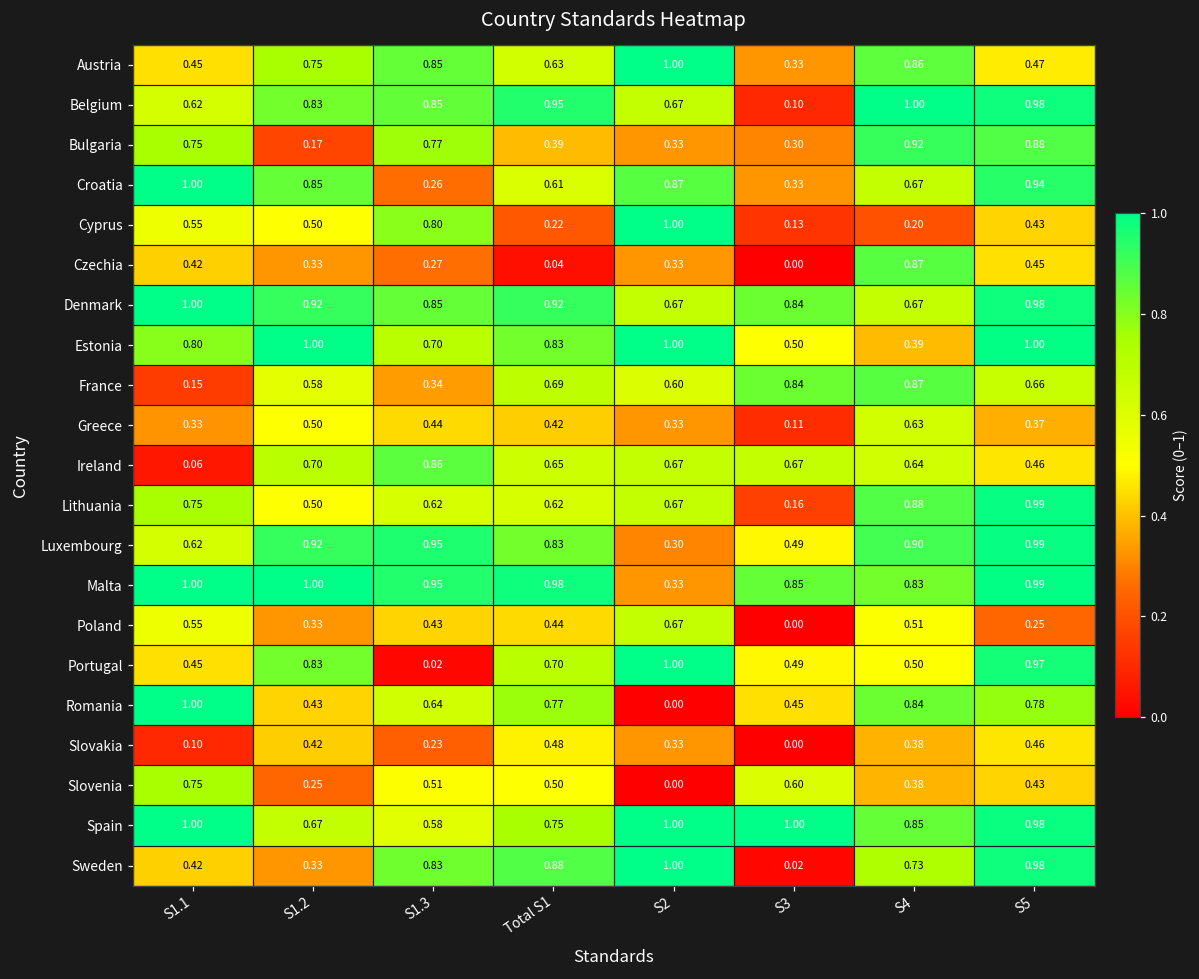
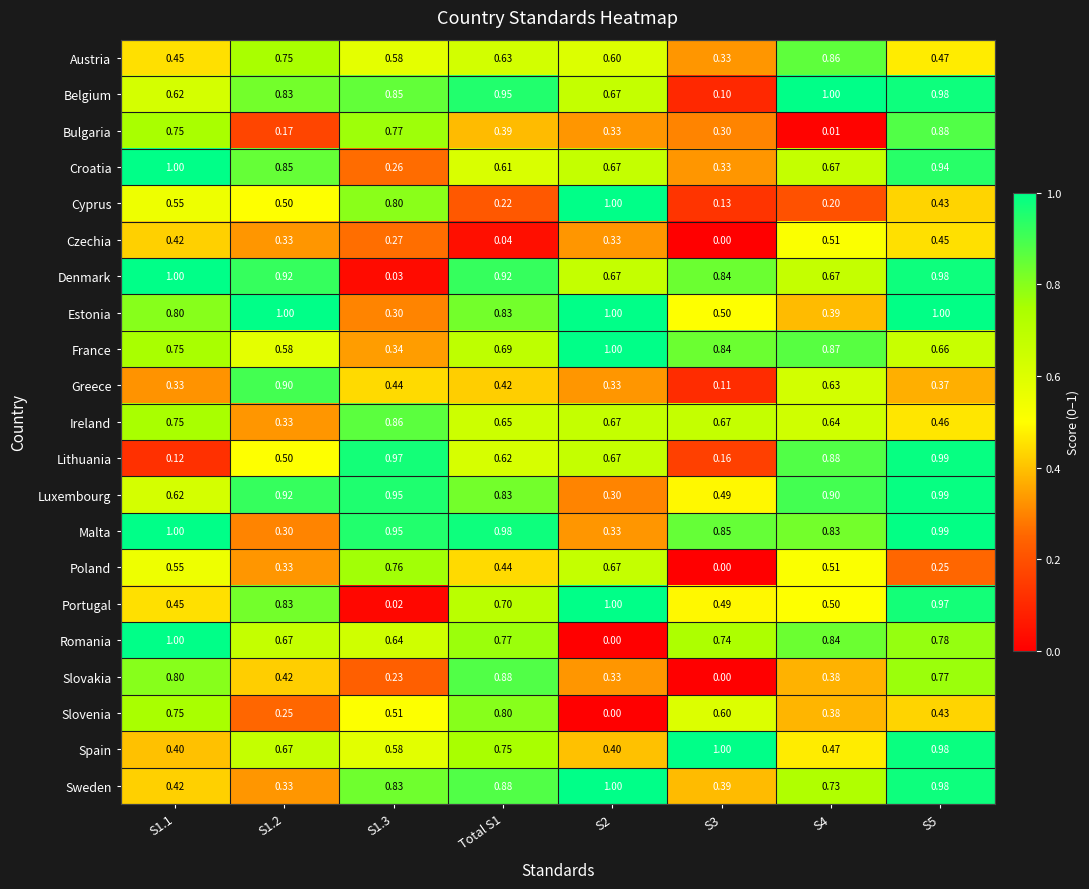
  {
    "Austria": {
      "S1.1": 0.45,
      "S1.2": 0.75,
-     "S1.3": 0.85,
+     "S1.3": 0.58,
      "Total S1": 0.63,
-     "S2": 1.00,
+     "S2": 0.60,
      "S3": 0.33,
      "S4": 0.86,
      "S5": 0.47
    },
    "Belgium": {
      "S1.1": 0.62,
      "S1.2": 0.83,
      "S1.3": 0.85,
      "Total S1": 0.95,
      "S2": 0.67,
      "S3": 0.10,
      "S4": 1.00,
      "S5": 0.98
    },
    "Bulgaria": {
      "S1.1": 0.75,
      "S1.2": 0.17,
      "S1.3": 0.77,
      "Total S1": 0.39,
      "S2": 0.33,
      "S3": 0.30,
-     "S4": 0.92,
+     "S4": 0.01,
      "S5": 0.88
    },
    "Croatia": {
      "S1.1": 1.00,
      "S1.2": 0.85,
      "S1.3": 0.26,
      "Total S1": 0.61,
-     "S2": 0.87,
+     "S2": 0.67,
      "S3": 0.33,
      "S4": 0.67,
      "S5": 0.94
    },
    "Cyprus": {
      "S1.1": 0.55,
      "S1.2": 0.50,
      "S1.3": 0.80,
      "Total S1": 0.22,
      "S2": 1.00,
      "S3": 0.13,
      "S4": 0.20,
      "S5": 0.43
    },
    "Czechia": {
      "S1.1": 0.42,
      "S1.2": 0.33,
      "S1.3": 0.27,
      "Total S1": 0.04,
      "S2": 0.33,
      "S3": 0.00,
-     "S4": 0.87,
+     "S4": 0.51,
      "S5": 0.45
    },
    "Denmark": {
      "S1.1": 1.00,
      "S1.2": 0.92,
-     "S1.3": 0.85,
+     "S1.3": 0.03,
      "Total S1": 0.92,
      "S2": 0.67,
      "S3": 0.84,
      "S4": 0.67,
      "S5": 0.98
    },
    "Estonia": {
      "S1.1": 0.80,
      "S1.2": 1.00,
-     "S1.3": 0.70,
+     "S1.3": 0.30,
      "Total S1": 0.83,
      "S2": 1.00,
      "S3": 0.50,
      "S4": 0.39,
      "S5": 1.00
    },
    "France": {
-     "S1.1": 0.15,
+     "S1.1": 0.75,
      "S1.2": 0.58,
      "S1.3": 0.34,
      "Total S1": 0.69,
-     "S2": 0.60,
+     "S2": 1.00,
      "S3": 0.84,
      "S4": 0.87,
      "S5": 0.66
    },
    "Greece": {
      "S1.1": 0.33,
-     "S1.2": 0.50,
+     "S1.2": 0.90,
      "S1.3": 0.44,
      "Total S1": 0.42,
      "S2": 0.33,
      "S3": 0.11,
      "S4": 0.63,
      "S5": 0.37
    },
    "Ireland": {
-     "S1.1": 0.06,
-     "S1.2": 0.70,
+     "S1.1": 0.75,
+     "S1.2": 0.33,
      "S1.3": 0.86,
      "Total S1": 0.65,
      "S2": 0.67,
      "S3": 0.67,
      "S4": 0.64,
      "S5": 0.46
    },
    "Lithuania": {
-     "S1.1": 0.75,
+     "S1.1": 0.12,
      "S1.2": 0.50,
-     "S1.3": 0.62,
+     "S1.3": 0.97,
      "Total S1": 0.62,
      "S2": 0.67,
      "S3": 0.16,
      "S4": 0.88,
      "S5": 0.99
    },
    "Luxembourg": {
      "S1.1": 0.62,
      "S1.2": 0.92,
      "S1.3": 0.95,
      "Total S1": 0.83,
      "S2": 0.30,
      "S3": 0.49,
      "S4": 0.90,
      "S5": 0.99
    },
    "Malta": {
      "S1.1": 1.00,
-     "S1.2": 1.00,
+     "S1.2": 0.30,
      "S1.3": 0.95,
      "Total S1": 0.98,
      "S2": 0.33,
      "S3": 0.85,
      "S4": 0.83,
      "S5": 0.99
    },
    "Poland": {
      "S1.1": 0.55,
      "S1.2": 0.33,
-     "S1.3": 0.43,
+     "S1.3": 0.76,
      "Total S1": 0.44,
      "S2": 0.67,
      "S3": 0.00,
      "S4": 0.51,
      "S5": 0.25
    },
    "Portugal": {
      "S1.1": 0.45,
      "S1.2": 0.83,
      "S1.3": 0.02,
      "Total S1": 0.70,
      "S2": 1.00,
      "S3": 0.49,
      "S4": 0.50,
      "S5": 0.97
    },
    "Romania": {
      "S1.1": 1.00,
-     "S1.2": 0.43,
+     "S1.2": 0.67,
      "S1.3": 0.64,
      "Total S1": 0.77,
      "S2": 0.00,
-     "S3": 0.45,
+     "S3": 0.74,
      "S4": 0.84,
      "S5": 0.78
    },
    "Slovakia": {
-     "S1.1": 0.10,
+     "S1.1": 0.80,
      "S1.2": 0.42,
      "S1.3": 0.23,
-     "Total S1": 0.48,
+     "Total S1": 0.88,
      "S2": 0.33,
      "S3": 0.00,
      "S4": 0.38,
-     "S5": 0.46
+     "S5": 0.77
    },
    "Slovenia": {
      "S1.1": 0.75,
      "S1.2": 0.25,
      "S1.3": 0.51,
-     "Total S1": 0.50,
+     "Total S1": 0.80,
      "S2": 0.00,
      "S3": 0.60,
      "S4": 0.38,
      "S5": 0.43
    },
    "Spain": {
-     "S1.1": 1.00,
+     "S1.1": 0.40,
      "S1.2": 0.67,
      "S1.3": 0.58,
      "Total S1": 0.75,
-     "S2": 1.00,
+     "S2": 0.40,
      "S3": 1.00,
-     "S4": 0.85,
+     "S4": 0.47,
      "S5": 0.98
    },
    "Sweden": {
      "S1.1": 0.42,
      "S1.2": 0.33,
      "S1.3": 0.83,
      "Total S1": 0.88,
      "S2": 1.00,
-     "S3": 0.02,
+     "S3": 0.39,
      "S4": 0.73,
      "S5": 0.98
    }
  }
